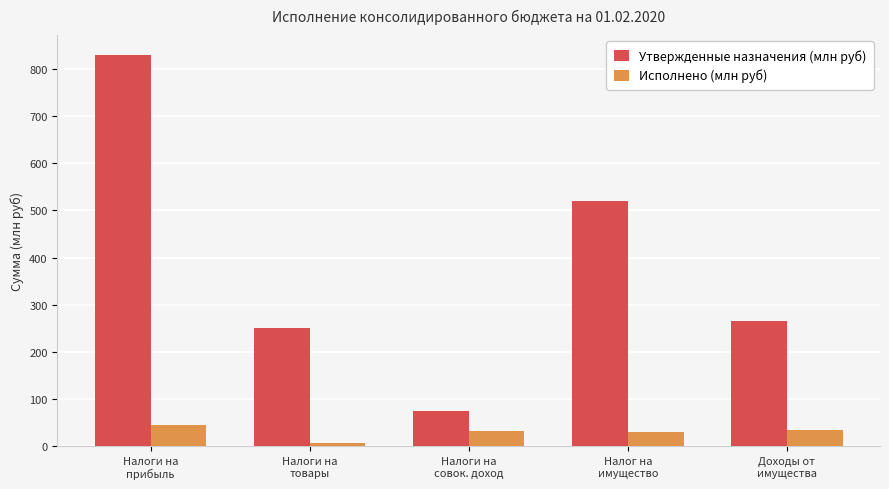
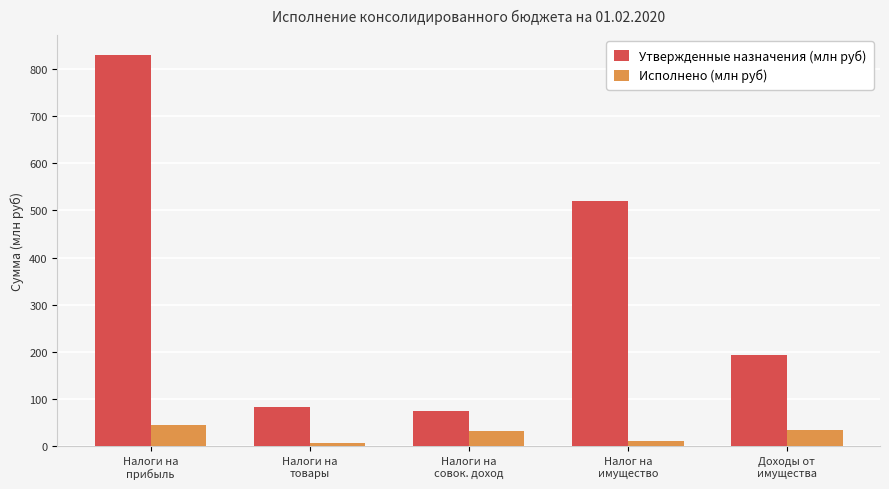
  {
    "Утвержденные назначения (млн руб)": {
      "Налоги на прибыль": 830,
-     "Налоги на товары": 250,
+     "Налоги на товары": 80,
      "Налоги на совок. доход": 80,
      "Налог на имущество": 520,
-     "Доходы от имущества": 270
+     "Доходы от имущества": 190
    },
    "Исполнено (млн руб)": {
      "Налоги на прибыль": 40,
      "Налоги на товары": 10,
      "Налоги на совок. доход": 30,
-     "Налог на имущество": 30,
+     "Налог на имущество": 10,
      "Доходы от имущества": 30
    }
  }
